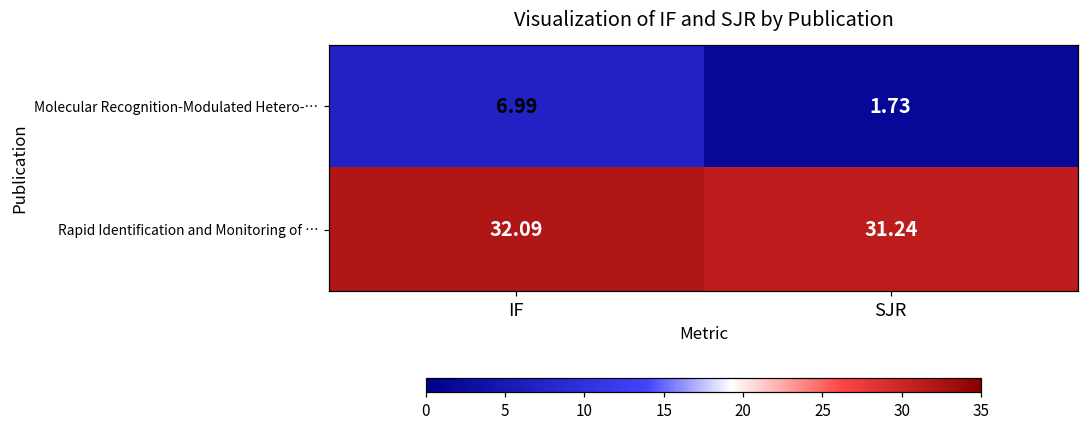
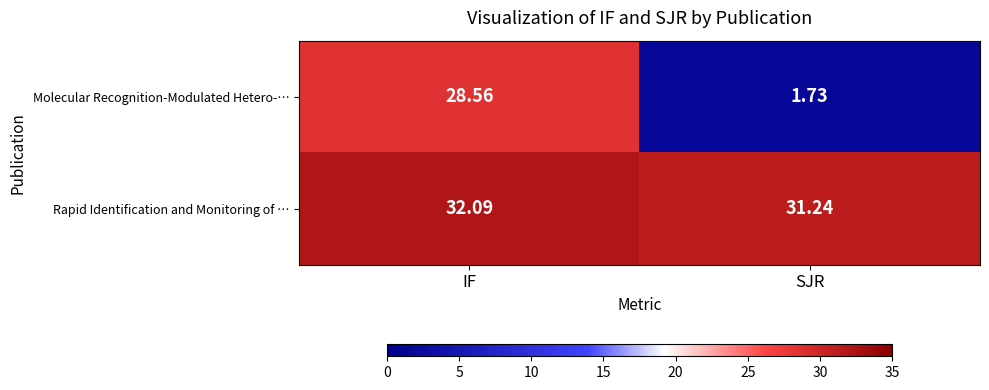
  {
    "Molecular Recognition-Modulated Hetero-…": {
-     "IF": 6.99,
+     "IF": 28.56,
      "SJR": 1.73
    },
    "Rapid Identification and Monitoring of …": {
      "IF": 32.09,
      "SJR": 31.24
    }
  }
